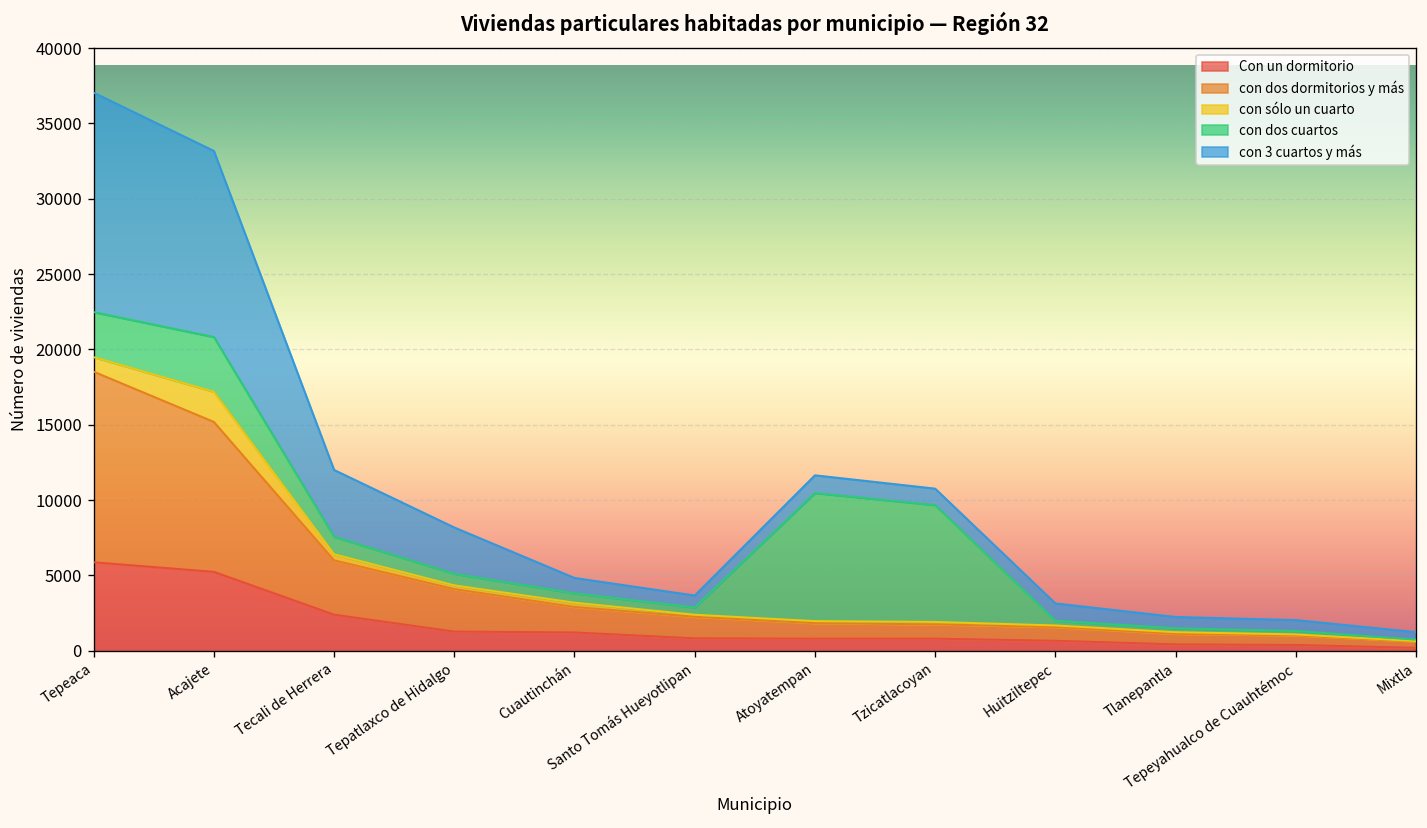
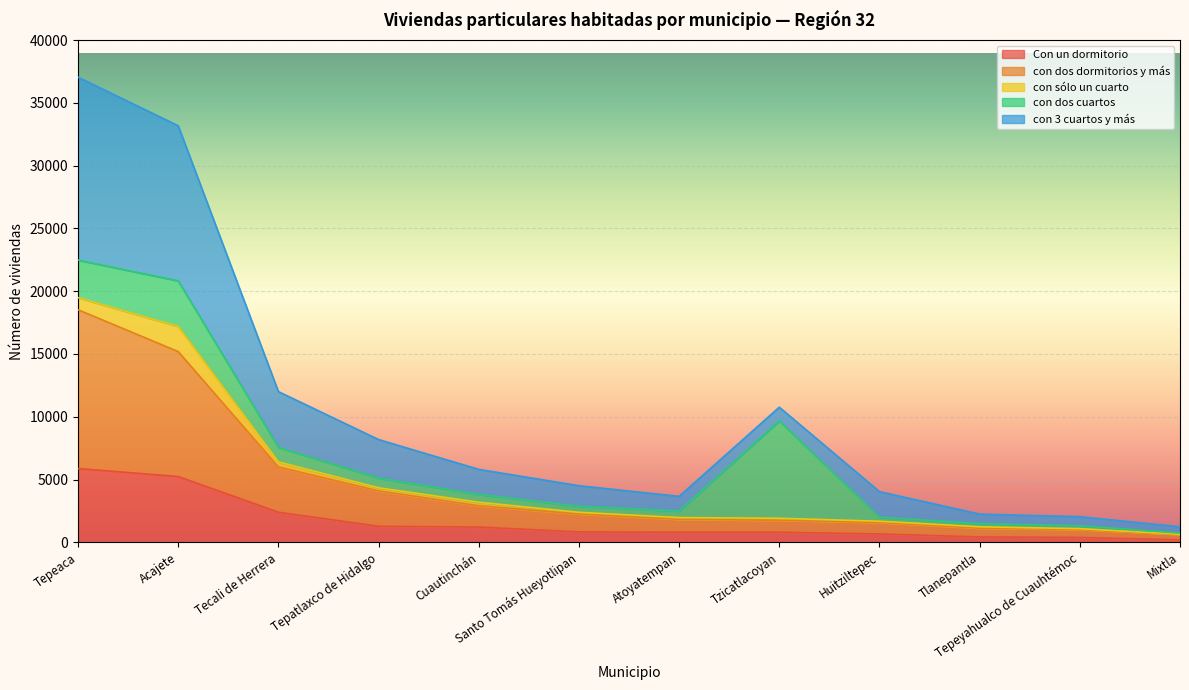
  {
    "con sólo un cuarto": {
      "Tepeaca": 1000,
      "Acajete": 2000,
      "Tecali de Herrera": 400,
      "Tepatlaxco de Hidalgo": 200,
      "Cuautinchán": 300
    },
    "con dos cuartos": {
      "Tepeaca": 3000,
      "Acajete": 3600,
      "Tecali de Herrera": 1200,
      "Tepatlaxco de Hidalgo": 800,
      "Cuautinchán": 600,
      "Santo Tomás Hueyotlipan": 500,
-     "Atoyatempan": 8500,
+     "Atoyatempan": 500,
      "Tzicatlacoyan": 7800,
      "Huitziltepec": 300,
      "Tlanepantla": 300,
      "Tepeyahualco de Cuauhtémoc": 200
    },
    "con 3 cuartos y más": {
      "Tepeaca": 14600,
      "Acajete": 12400,
      "Tecali de Herrera": 4400,
      "Tepatlaxco de Hidalgo": 3100,
-     "Cuautinchán": 1000,
-     "Santo Tomás Hueyotlipan": 800,
+     "Cuautinchán": 2000,
+     "Santo Tomás Hueyotlipan": 1600,
      "Atoyatempan": 1200,
      "Tzicatlacoyan": 1100,
-     "Huitziltepec": 1200,
+     "Huitziltepec": 2000,
      "Tlanepantla": 800,
      "Tepeyahualco de Cuauhtémoc": 700,
      "Mixtla": 500
    }
  }
